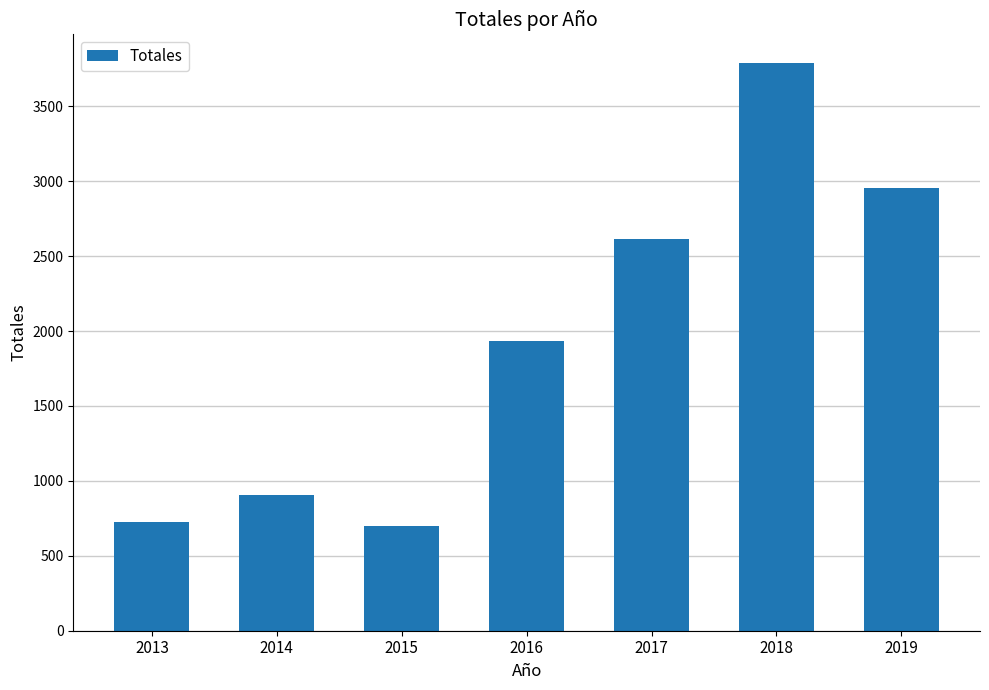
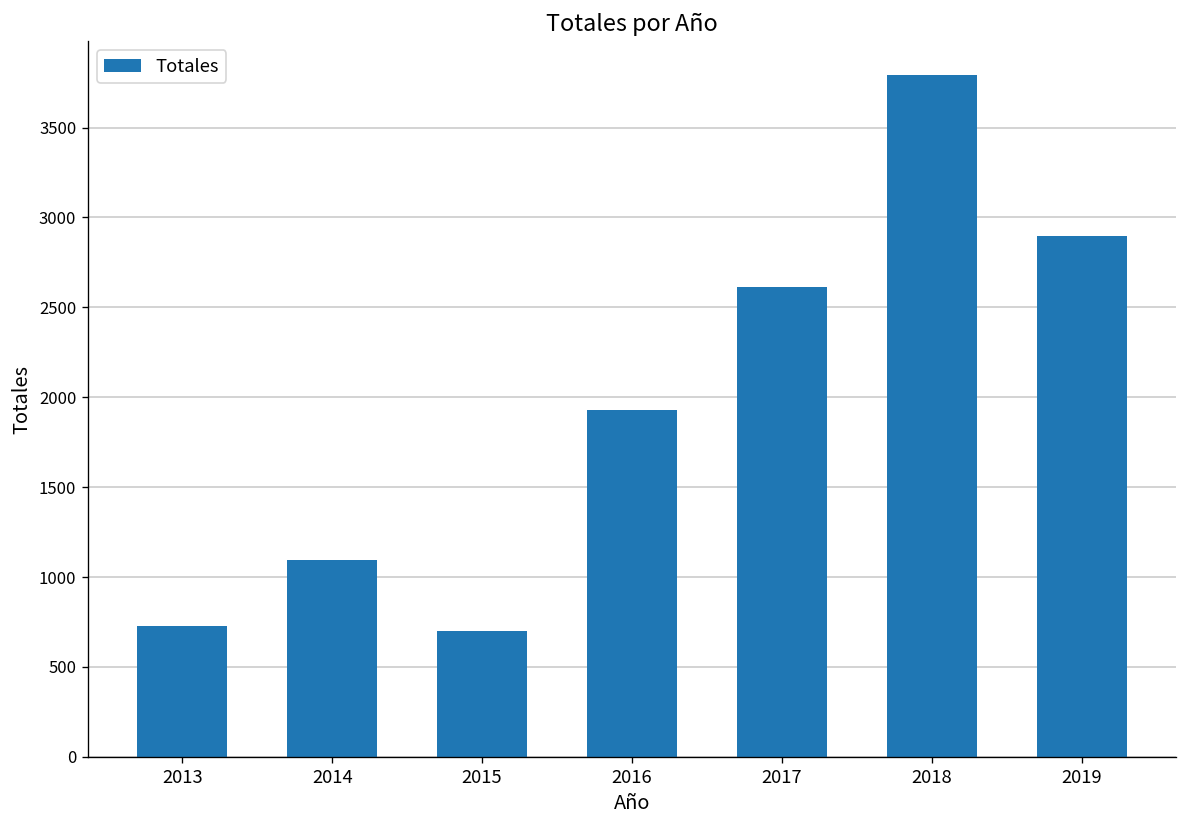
  {
    "2013": 730,
-   "2014": 910,
+   "2014": 1090,
    "2015": 700,
    "2016": 1930,
    "2017": 2610,
    "2018": 3790,
-   "2019": 2960
+   "2019": 2900
  }
